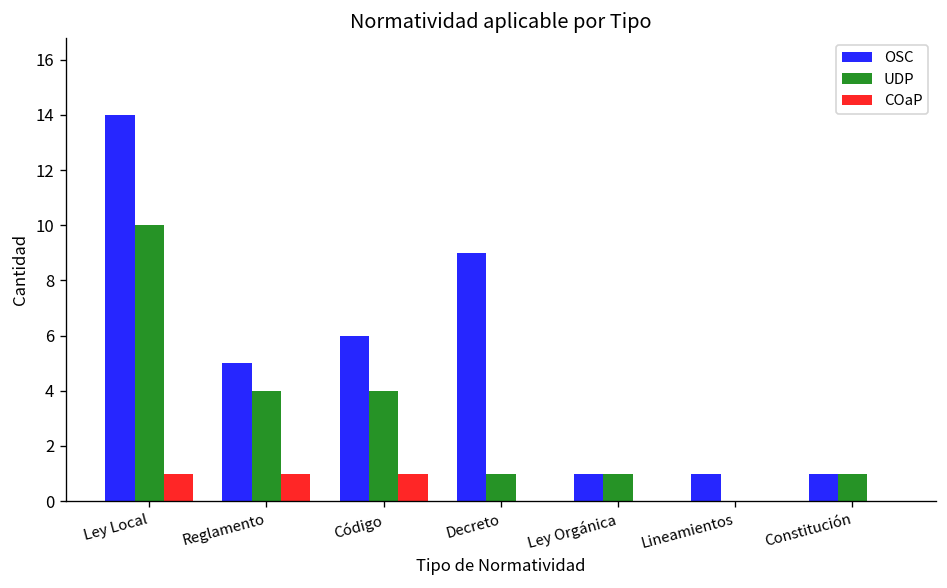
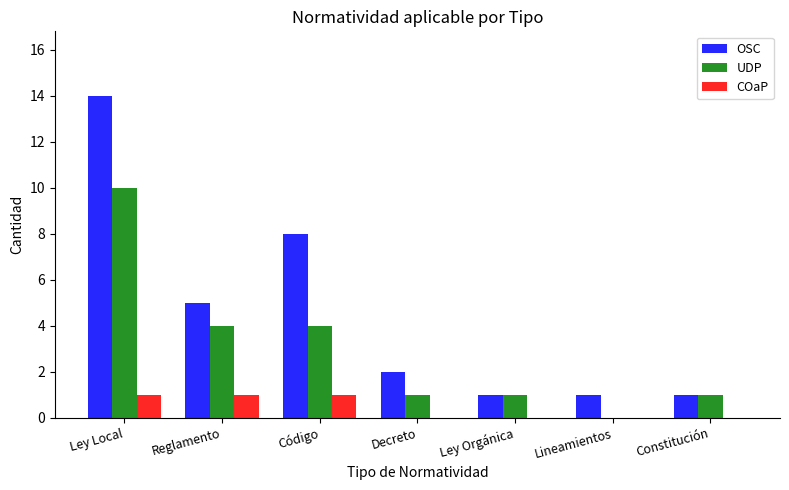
  {
    "OSC": {
      "Ley Local": 14,
      "Reglamento": 5,
-     "Código": 6,
-     "Decreto": 9,
+     "Código": 8,
+     "Decreto": 2,
      "Ley Orgánica": 1,
      "Lineamientos": 1,
      "Constitución": 1
    },
    "UDP": {
      "Ley Local": 10,
      "Reglamento": 4,
      "Código": 4,
      "Decreto": 1,
      "Ley Orgánica": 1,
      "Lineamientos": 0,
      "Constitución": 1
    },
    "COaP": {
      "Ley Local": 1,
      "Reglamento": 1,
      "Código": 1,
      "Decreto": 0,
      "Ley Orgánica": 0,
      "Lineamientos": 0,
      "Constitución": 0
    }
  }
